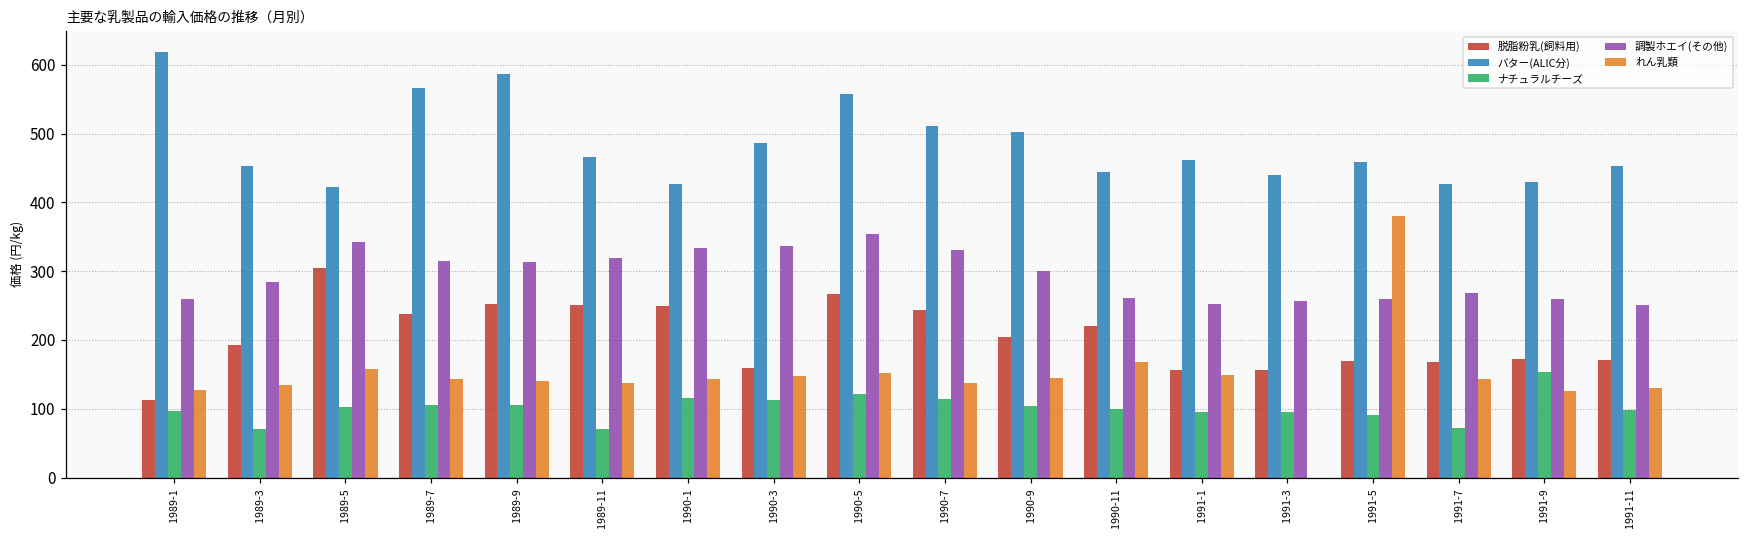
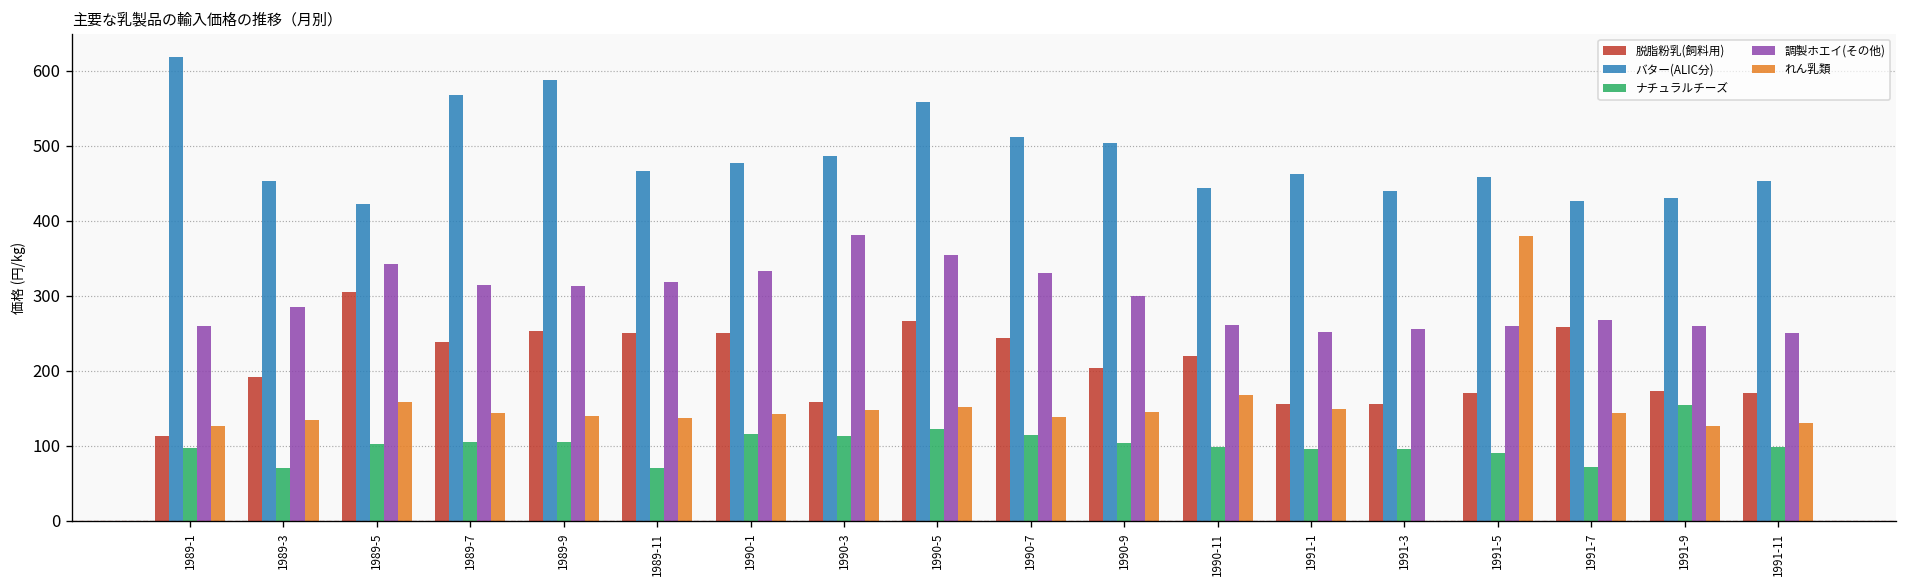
  {
    "脱脂粉乳(飼料用)": {
      "1989-1": 110,
      "1989-3": 190,
      "1989-5": 310,
      "1989-7": 240,
      "1989-9": 250,
      "1989-11": 250,
      "1990-1": 250,
      "1990-3": 160,
      "1990-5": 270,
      "1990-7": 240,
      "1990-9": 200,
      "1990-11": 220,
      "1991-1": 160,
      "1991-3": 160,
      "1991-5": 170,
-     "1991-7": 170,
+     "1991-7": 260,
      "1991-9": 170,
      "1991-11": 170
    },
    "バター(ALIC分)": {
      "1989-1": 620,
      "1989-3": 450,
      "1989-5": 420,
      "1989-7": 570,
      "1989-9": 590,
      "1989-11": 470,
-     "1990-1": 430,
+     "1990-1": 480,
      "1990-3": 490,
      "1990-5": 560,
      "1990-7": 510,
      "1990-9": 500,
      "1990-11": 440,
      "1991-1": 460,
      "1991-3": 440,
      "1991-5": 460,
      "1991-7": 430,
      "1991-9": 430,
      "1991-11": 450
    },
    "ナチュラルチーズ": {
      "1989-1": 100,
      "1989-3": 70,
      "1989-5": 100,
      "1989-7": 110,
      "1989-9": 110,
      "1989-11": 70,
      "1990-1": 120,
      "1990-3": 110,
      "1990-5": 120,
      "1990-7": 110,
      "1990-9": 100,
      "1990-11": 100,
      "1991-1": 100,
      "1991-3": 100,
      "1991-5": 90,
      "1991-7": 70,
      "1991-9": 150,
      "1991-11": 100
    },
    "調製ホエイ(その他)": {
      "1989-1": 260,
      "1989-3": 290,
      "1989-5": 340,
      "1989-7": 320,
      "1989-9": 310,
      "1989-11": 320,
      "1990-1": 330,
-     "1990-3": 340,
+     "1990-3": 380,
      "1990-5": 350,
      "1990-7": 330,
      "1990-9": 300,
      "1990-11": 260,
      "1991-1": 250,
      "1991-3": 260,
      "1991-5": 260,
      "1991-7": 270,
      "1991-9": 260,
      "1991-11": 250
    }
  }
